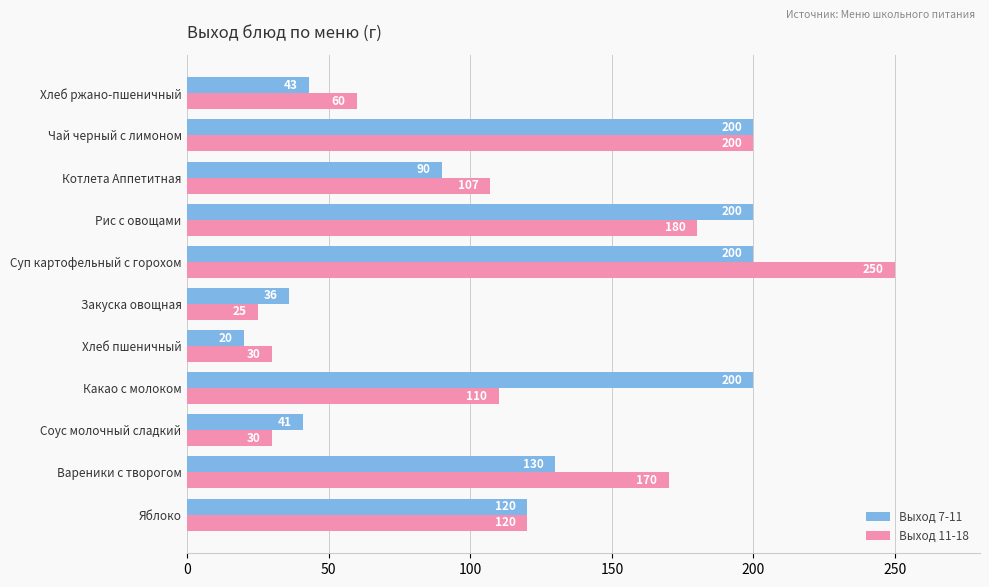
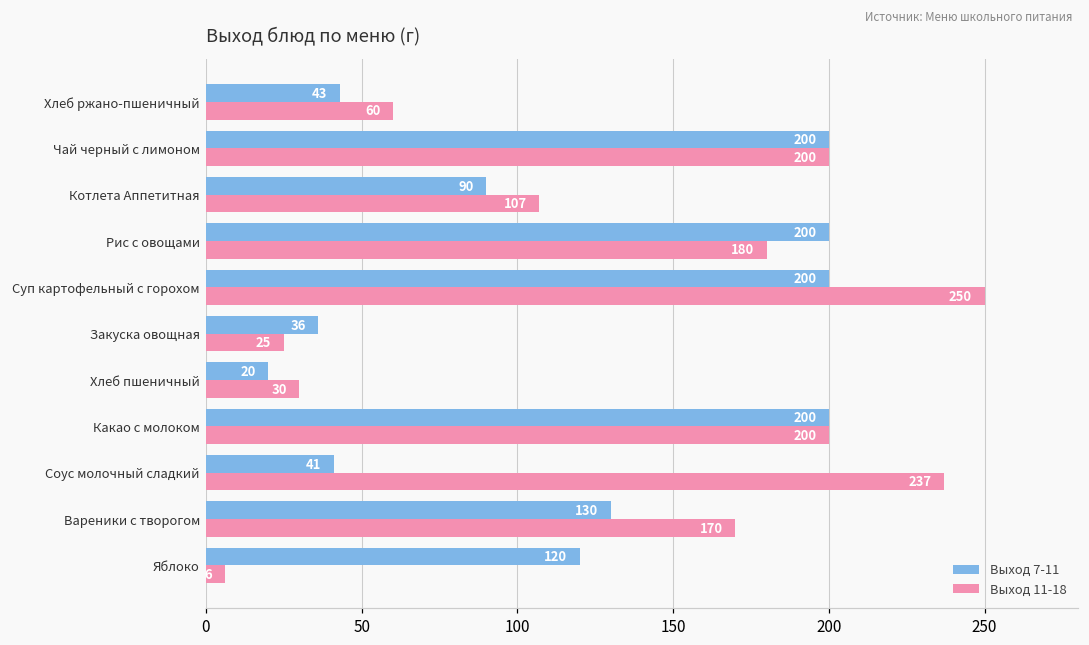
  {
    "Выход 7-11": {
      "Хлеб ржано-пшеничный": 43,
      "Чай черный с лимоном": 200,
      "Котлета Аппетитная": 90,
      "Рис с овощами": 200,
      "Суп картофельный с горохом": 200,
      "Закуска овощная": 36,
      "Хлеб пшеничный": 20,
      "Какао с молоком": 200,
      "Соус молочный сладкий": 41,
      "Вареники с творогом": 130,
      "Яблоко": 120
    },
    "Выход 11-18": {
      "Хлеб ржано-пшеничный": 60,
      "Чай черный с лимоном": 200,
      "Котлета Аппетитная": 107,
      "Рис с овощами": 180,
      "Суп картофельный с горохом": 250,
      "Закуска овощная": 25,
      "Хлеб пшеничный": 30,
-     "Какао с молоком": 110,
-     "Соус молочный сладкий": 30,
+     "Какао с молоком": 200,
+     "Соус молочный сладкий": 237,
      "Вареники с творогом": 170,
-     "Яблоко": 120
+     "Яблоко": 6
    }
  }
